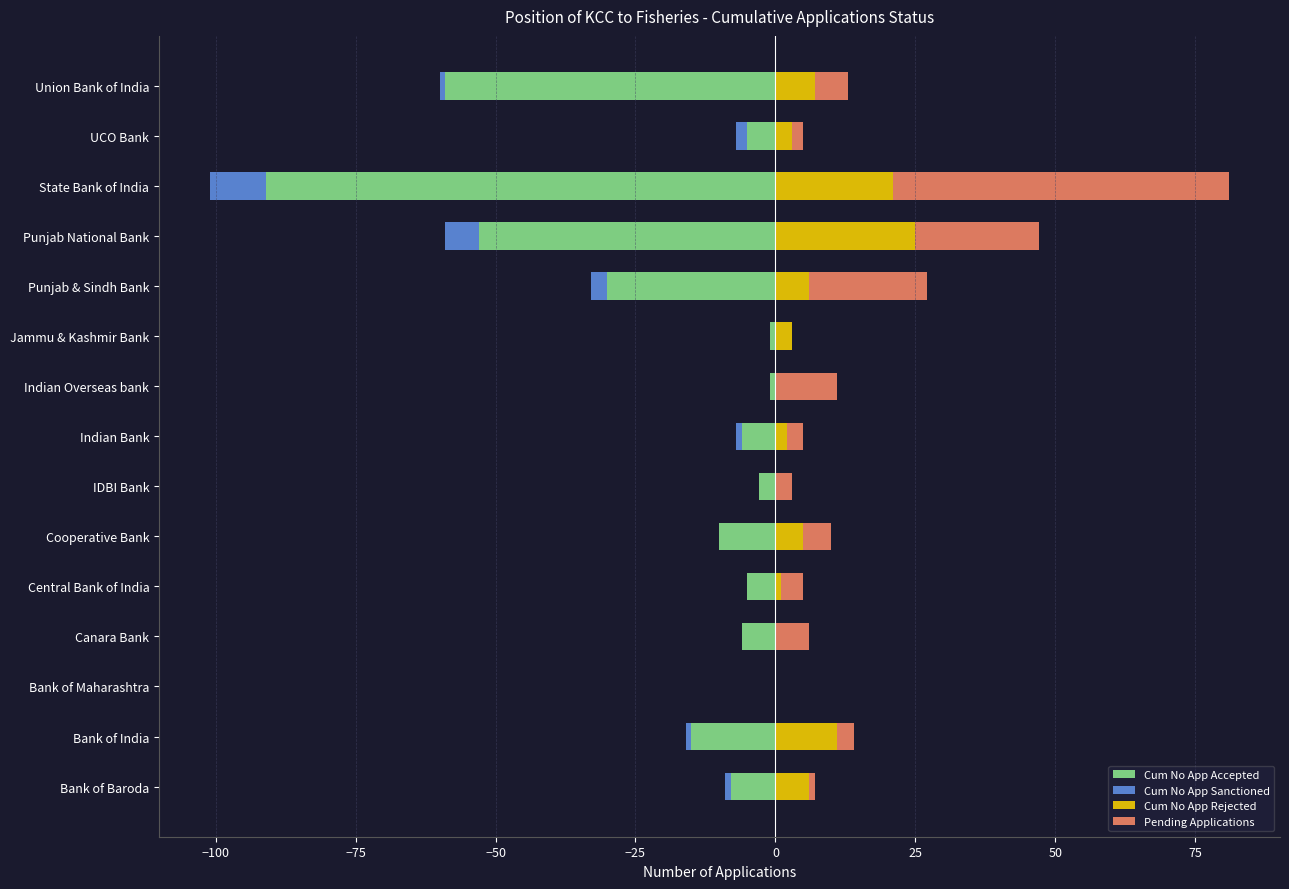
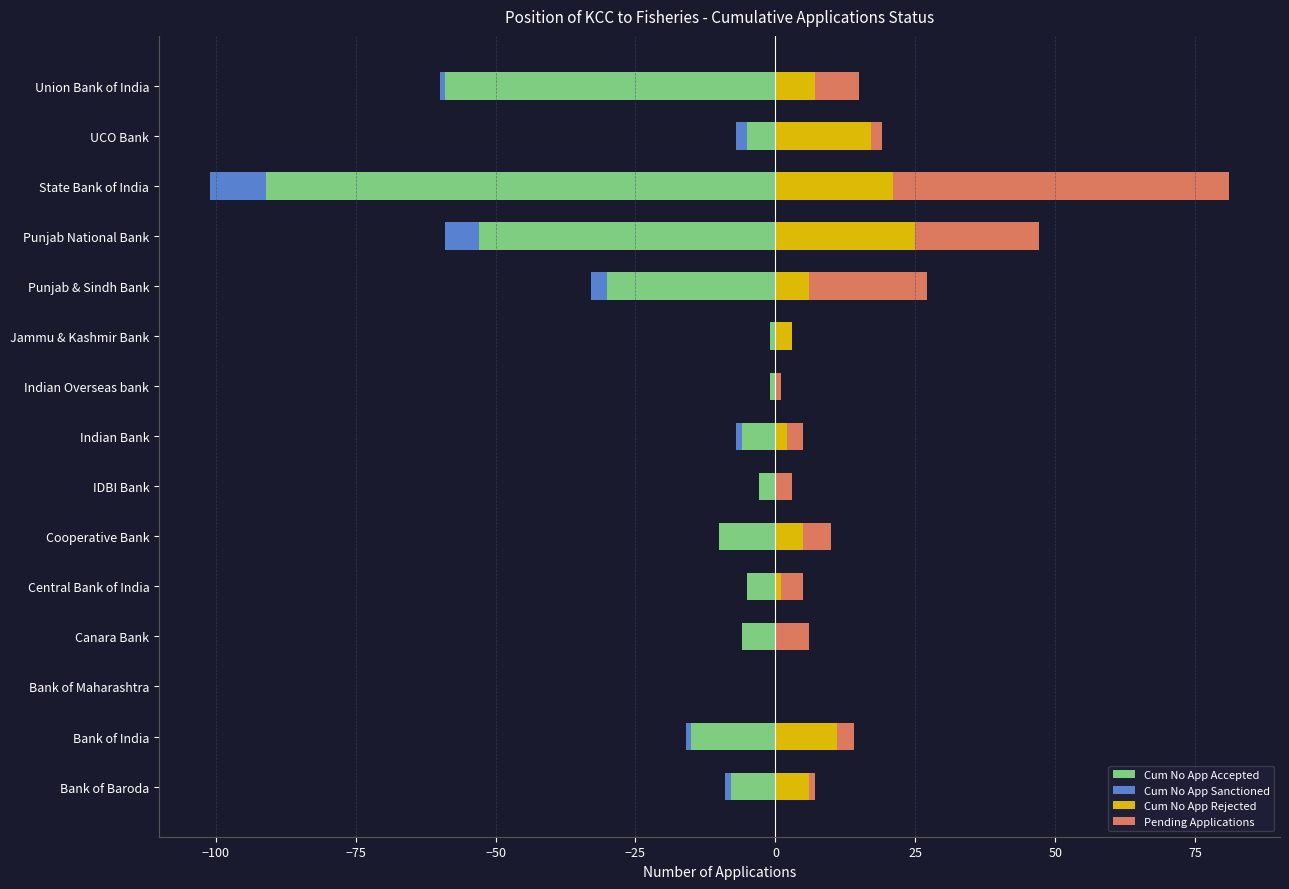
  {
    "Cum No App Accepted": {
      "Union Bank of India": -59,
      "UCO Bank": -5,
      "State Bank of India": -91,
      "Punjab National Bank": -53,
      "Punjab & Sindh Bank": -30,
      "Jammu & Kashmir Bank": -1,
      "Indian Overseas bank": -1,
      "Indian Bank": -6,
      "IDBI Bank": -3,
      "Cooperative Bank": -10,
      "Central Bank of India": -5,
      "Canara Bank": -6,
      "Bank of Maharashtra": 0,
      "Bank of India": -15,
      "Bank of Baroda": -8
    },
    "Cum No App Sanctioned": {
      "Union Bank of India": -1,
      "UCO Bank": -2,
      "State Bank of India": -10,
      "Punjab National Bank": -6,
      "Punjab & Sindh Bank": -3,
      "Jammu & Kashmir Bank": 0,
      "Indian Overseas bank": 0,
      "Indian Bank": -1,
      "IDBI Bank": 0,
      "Cooperative Bank": 0,
      "Central Bank of India": 0,
      "Canara Bank": 0,
      "Bank of Maharashtra": 0,
      "Bank of India": -1,
      "Bank of Baroda": -1
    },
    "Cum No App Rejected": {
      "Union Bank of India": 7,
-     "UCO Bank": 3,
+     "UCO Bank": 17,
      "State Bank of India": 21,
      "Punjab National Bank": 25,
      "Punjab & Sindh Bank": 6,
      "Jammu & Kashmir Bank": 3,
      "Indian Overseas bank": 0,
      "Indian Bank": 2,
      "IDBI Bank": 0,
      "Cooperative Bank": 5,
      "Central Bank of India": 1,
      "Canara Bank": 0,
      "Bank of Maharashtra": 0,
      "Bank of India": 11,
      "Bank of Baroda": 6
    },
    "Pending Applications": {
-     "Union Bank of India": 6,
+     "Union Bank of India": 8,
      "UCO Bank": 2,
      "State Bank of India": 60,
      "Punjab National Bank": 22,
      "Punjab & Sindh Bank": 21,
      "Jammu & Kashmir Bank": 0,
-     "Indian Overseas bank": 11,
+     "Indian Overseas bank": 1,
      "Indian Bank": 3,
      "IDBI Bank": 3,
      "Cooperative Bank": 5,
      "Central Bank of India": 4,
      "Canara Bank": 6,
      "Bank of Maharashtra": 0,
      "Bank of India": 3,
      "Bank of Baroda": 1
    }
  }
